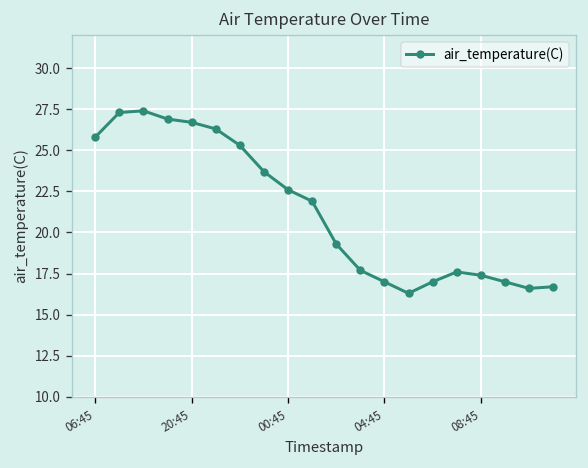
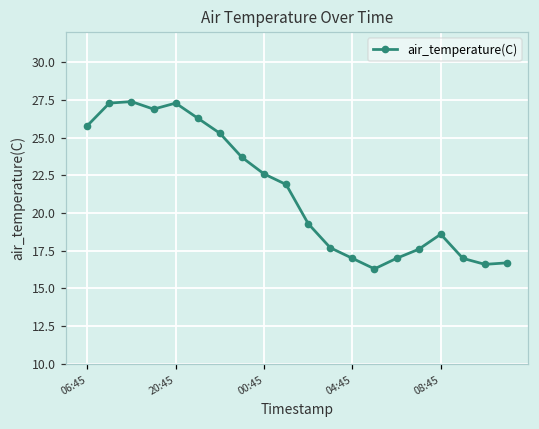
  {
    "06:45": 25.8,
-   "20:45": 26.7,
+   "20:45": 27.3,
    "00:45": 22.6,
    "04:45": 17.0,
-   "08:45": 17.4
+   "08:45": 18.6
  }
